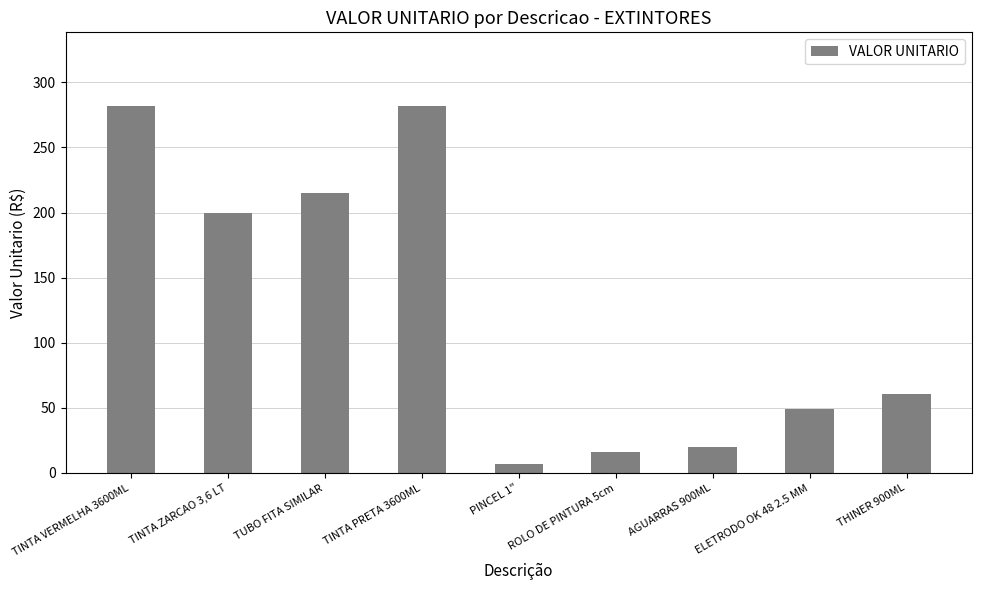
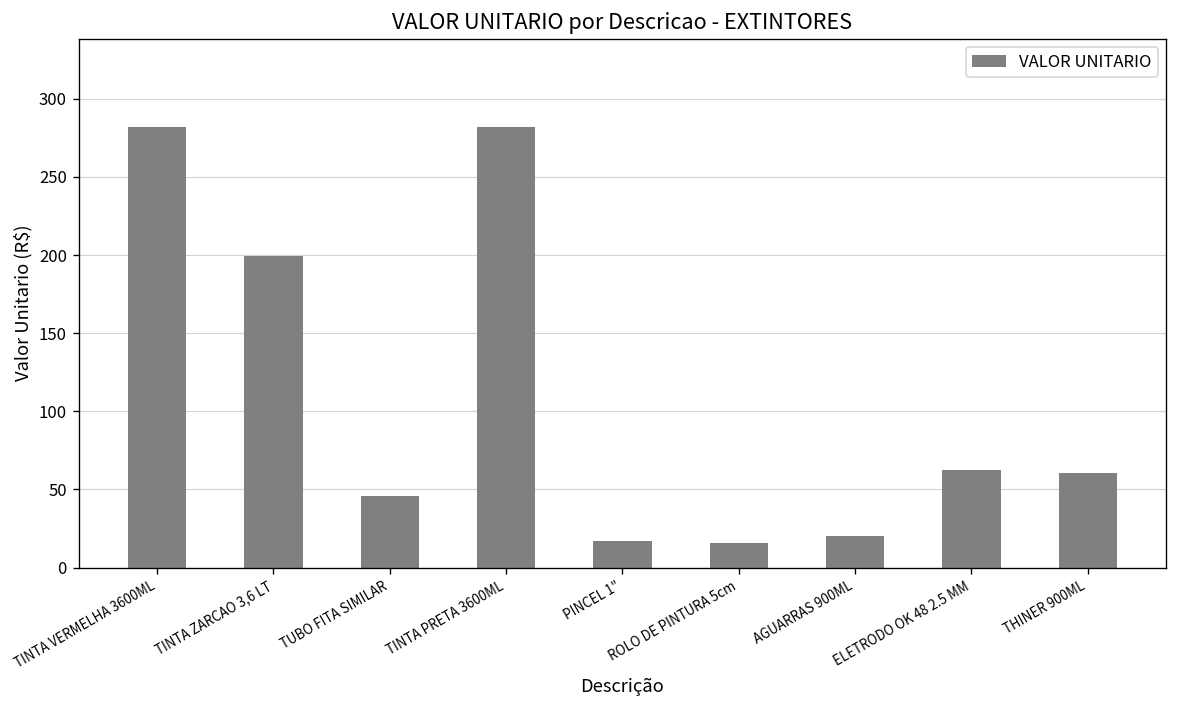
  {
    "TINTA VERMELHA 3600ML": 282,
    "TINTA ZARCAO 3,6 LT": 200,
-   "TUBO FITA SIMILAR": 215,
+   "TUBO FITA SIMILAR": 46,
    "TINTA PRETA 3600ML": 282,
-   "PINCEL 1\"": 7,
+   "PINCEL 1\"": 17,
    "ROLO DE PINTURA 5cm": 16,
    "AGUARRAS 900ML": 20,
-   "ELETRODO OK 48 2.5 MM": 49,
+   "ELETRODO OK 48 2.5 MM": 62,
    "THINER 900ML": 61
  }
